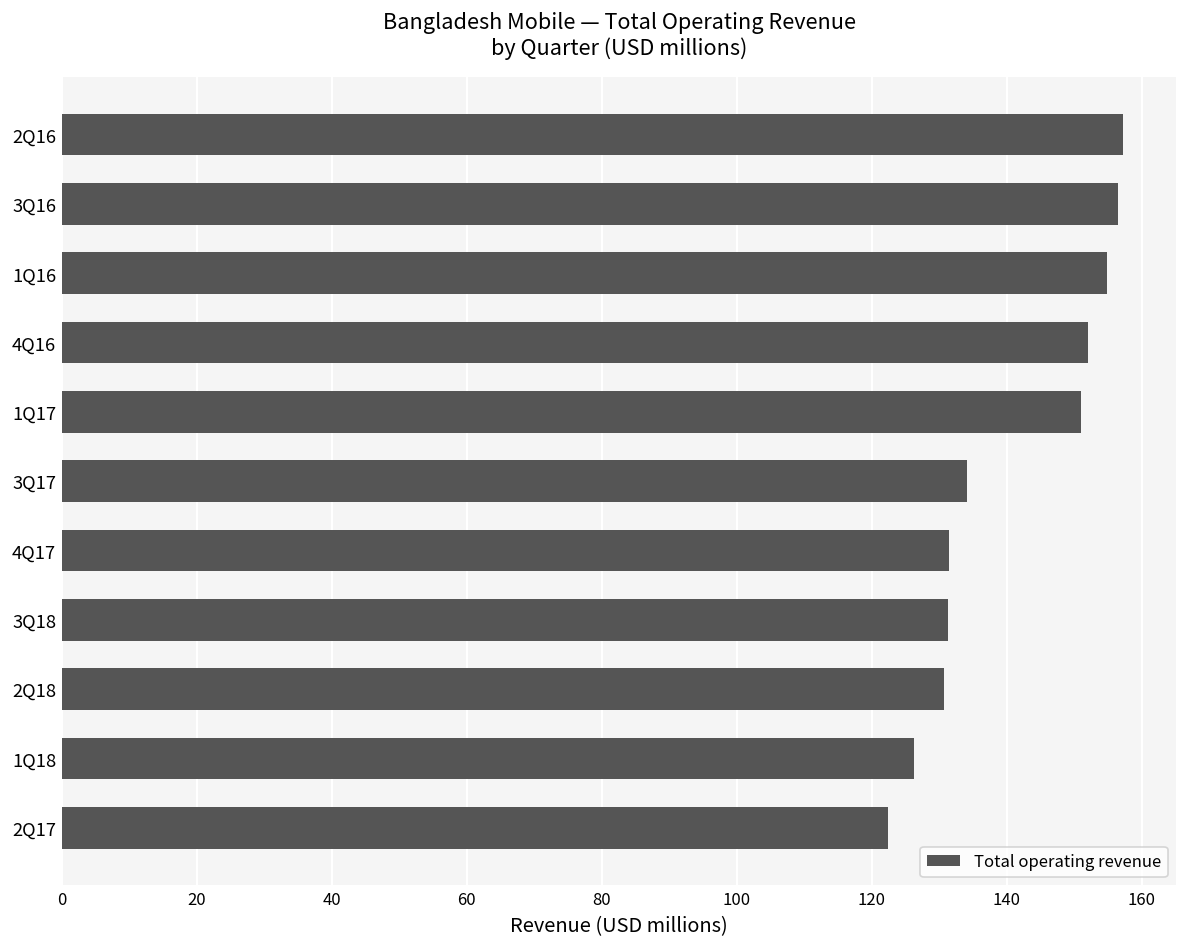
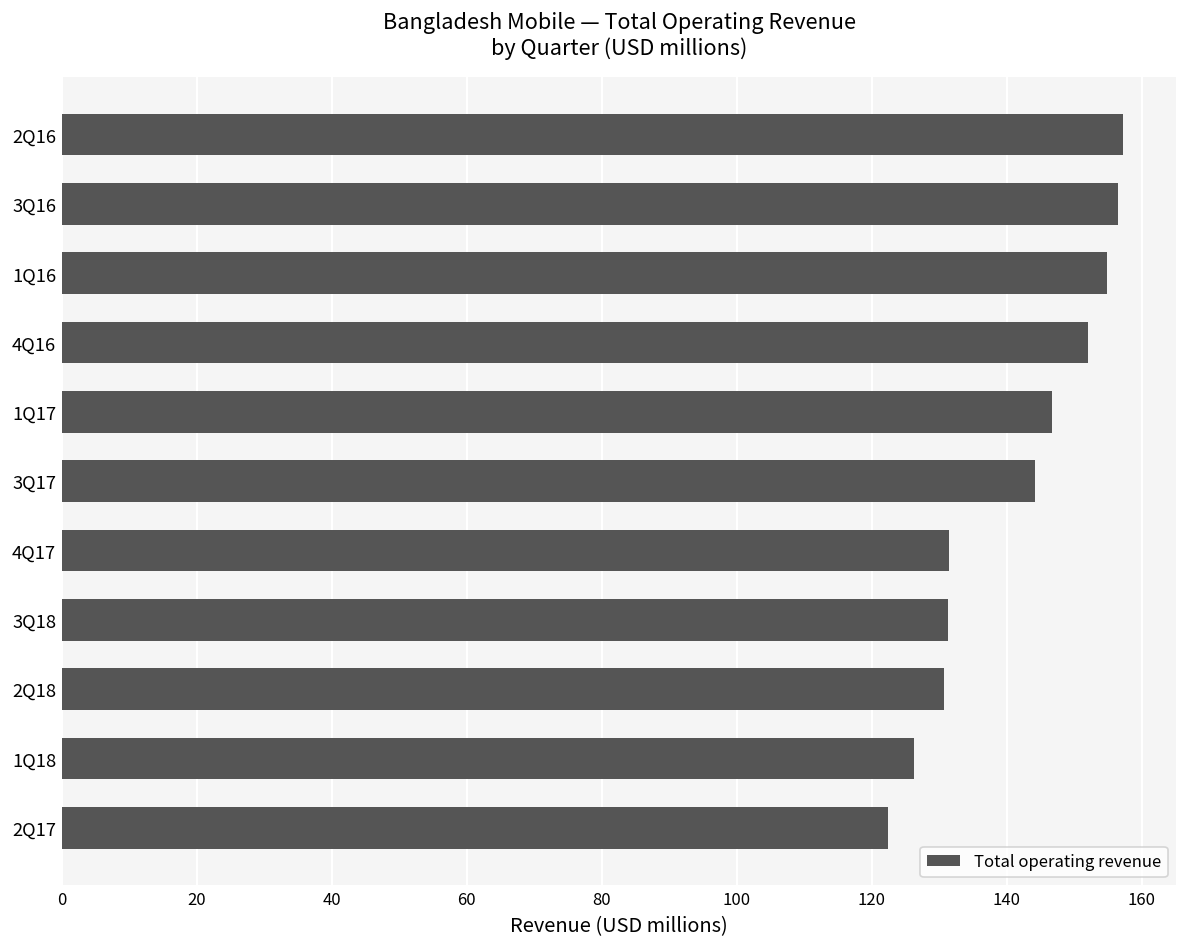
  {
    "2Q16": 157,
    "3Q16": 157,
    "1Q16": 155,
    "4Q16": 152,
-   "1Q17": 151,
-   "3Q17": 134,
+   "1Q17": 147,
+   "3Q17": 144,
    "4Q17": 131,
    "3Q18": 131,
    "2Q18": 131,
    "1Q18": 126,
    "2Q17": 122
  }
